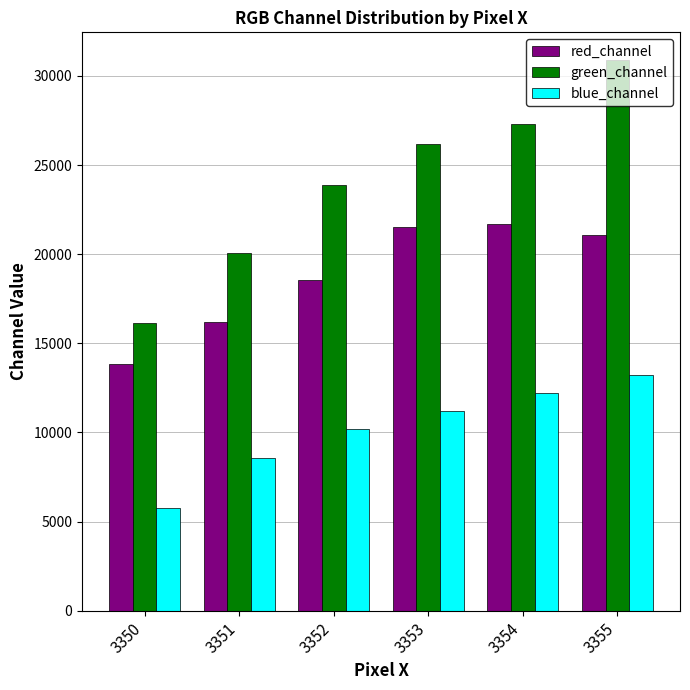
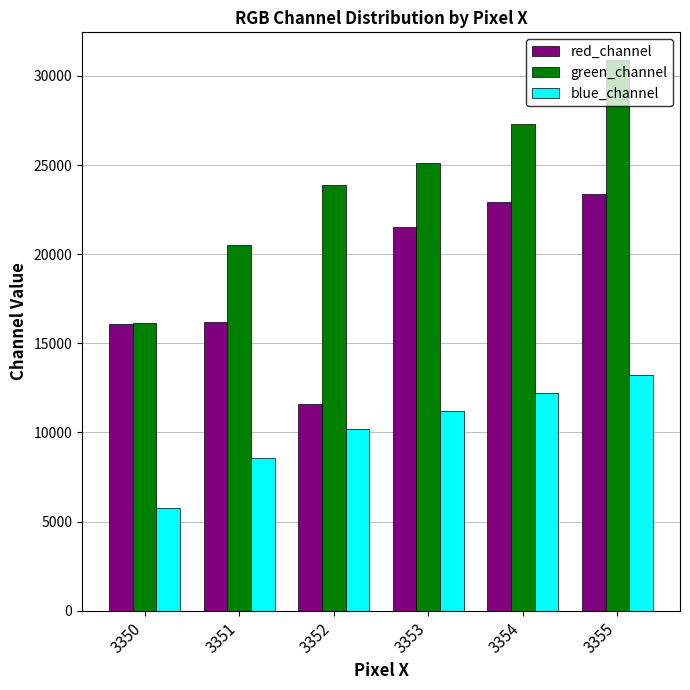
  {
    "red_channel": {
-     "3350": 13800,
+     "3350": 16100,
      "3351": 16200,
-     "3352": 18600,
+     "3352": 11600,
      "3353": 21500,
-     "3354": 21700,
-     "3355": 21100
+     "3354": 22900,
+     "3355": 23400
    },
    "green_channel": {
      "3350": 16100,
-     "3351": 20100,
+     "3351": 20500,
      "3352": 23900,
-     "3353": 26200,
+     "3353": 25100,
      "3354": 27300
    },
    "blue_channel": {
      "3350": 5700,
      "3351": 8600,
      "3352": 10200,
      "3353": 11200,
      "3354": 12200,
      "3355": 13200
    }
  }
